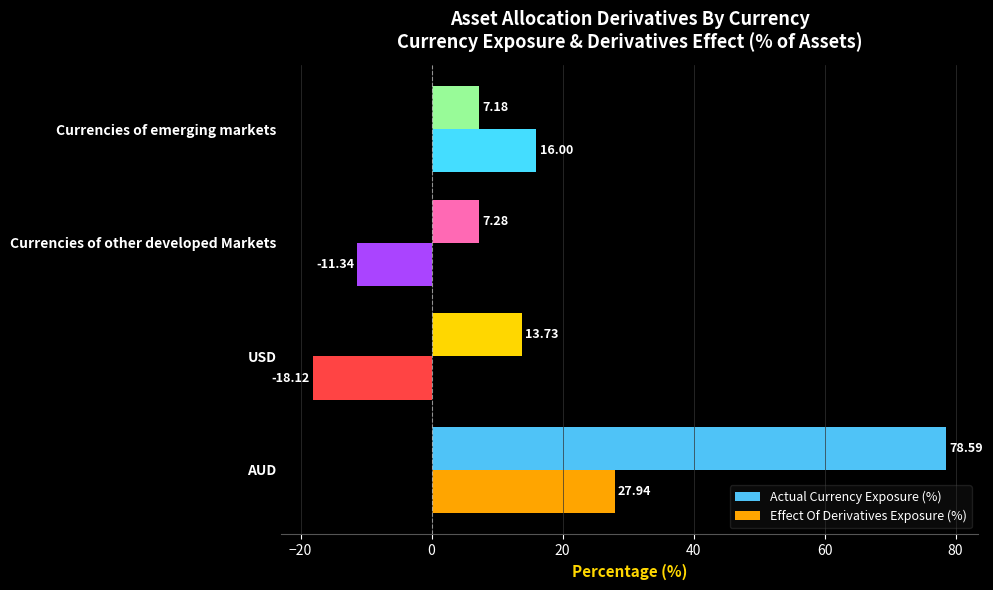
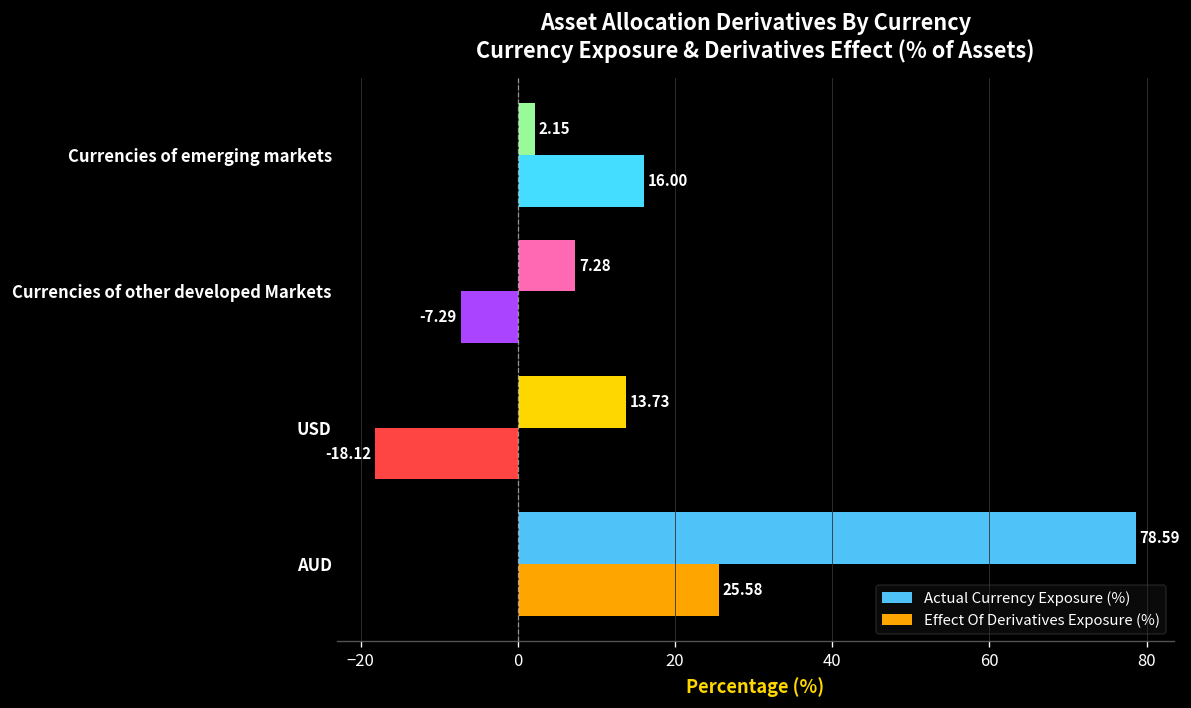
  {
    "Actual Currency Exposure (%)": {
-     "Currencies of emerging markets": 7.18,
+     "Currencies of emerging markets": 2.15,
      "Currencies of other developed Markets": 7.28,
      "USD": 13.73,
      "AUD": 78.59
    },
    "Effect Of Derivatives Exposure (%)": {
      "Currencies of emerging markets": 16.00,
-     "Currencies of other developed Markets": -11.34,
+     "Currencies of other developed Markets": -7.29,
      "USD": -18.12,
-     "AUD": 27.94
+     "AUD": 25.58
    }
  }
